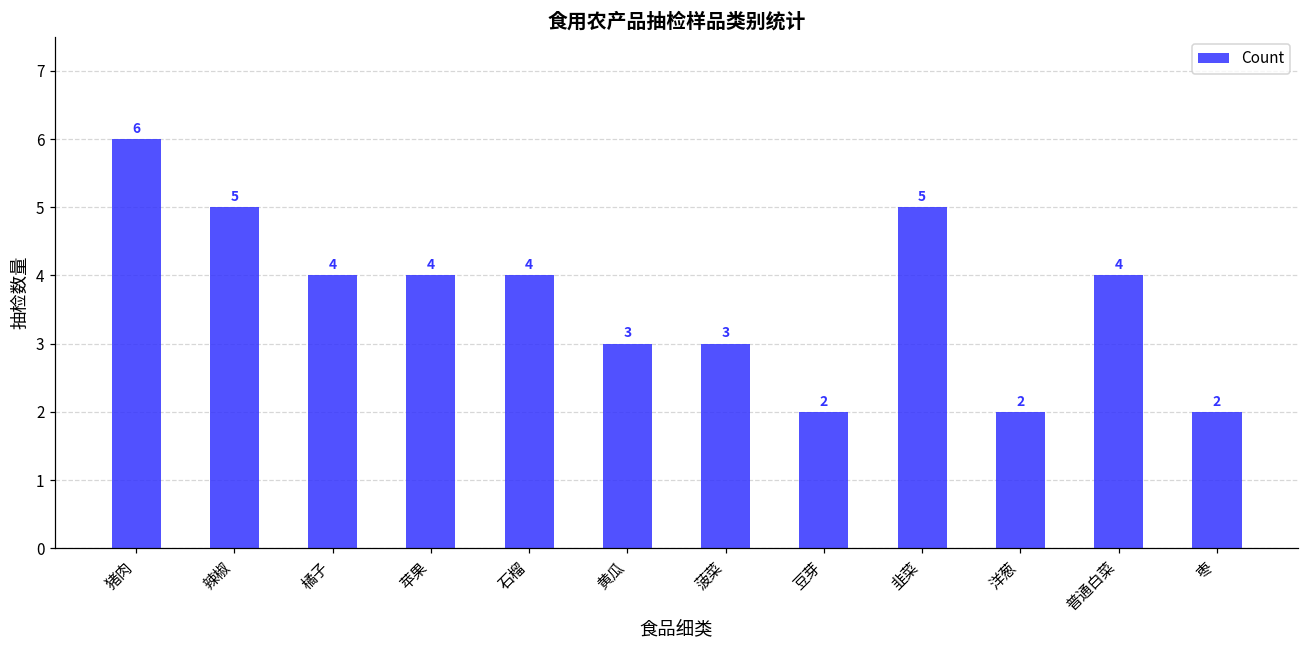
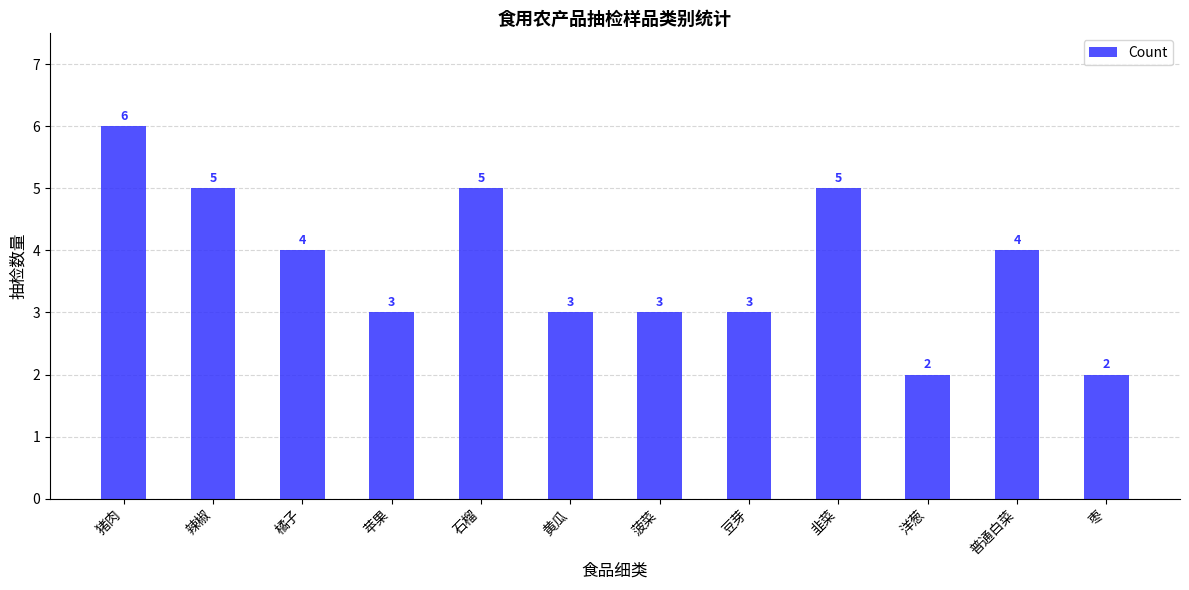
  {
    "猪肉": 6,
    "辣椒": 5,
    "橘子": 4,
-   "苹果": 4,
-   "石榴": 4,
+   "苹果": 3,
+   "石榴": 5,
    "黄瓜": 3,
    "菠菜": 3,
-   "豆芽": 2,
+   "豆芽": 3,
    "韭菜": 5,
    "洋葱": 2,
    "普通白菜": 4,
    "枣": 2
  }
